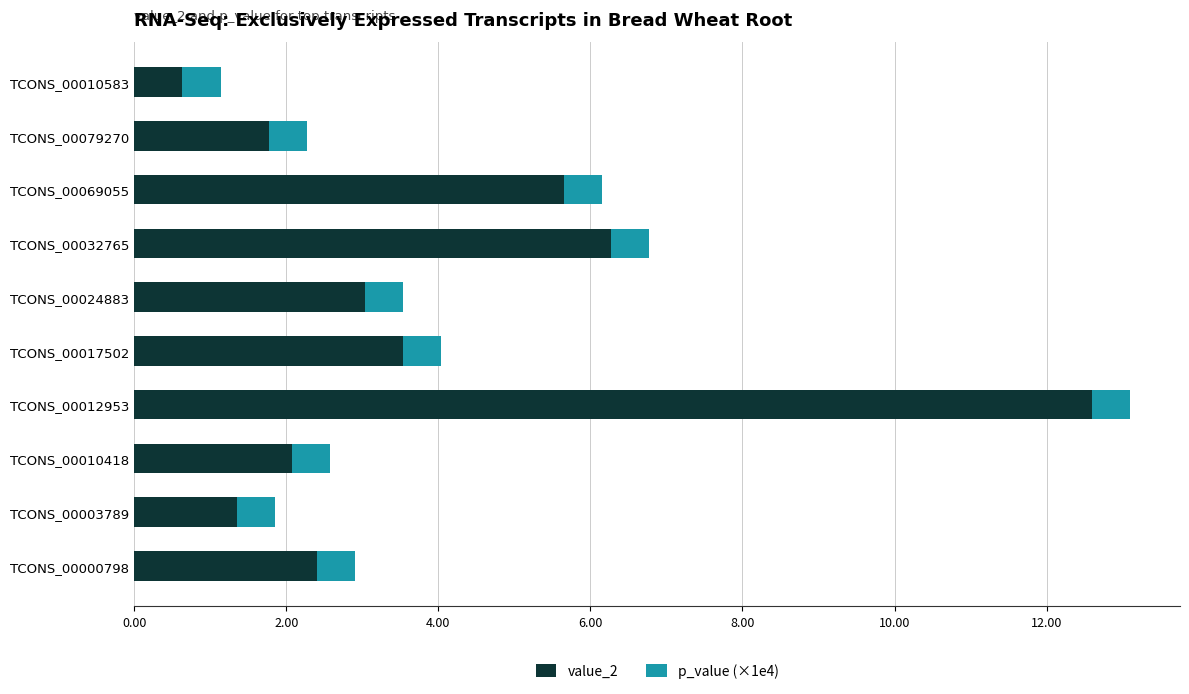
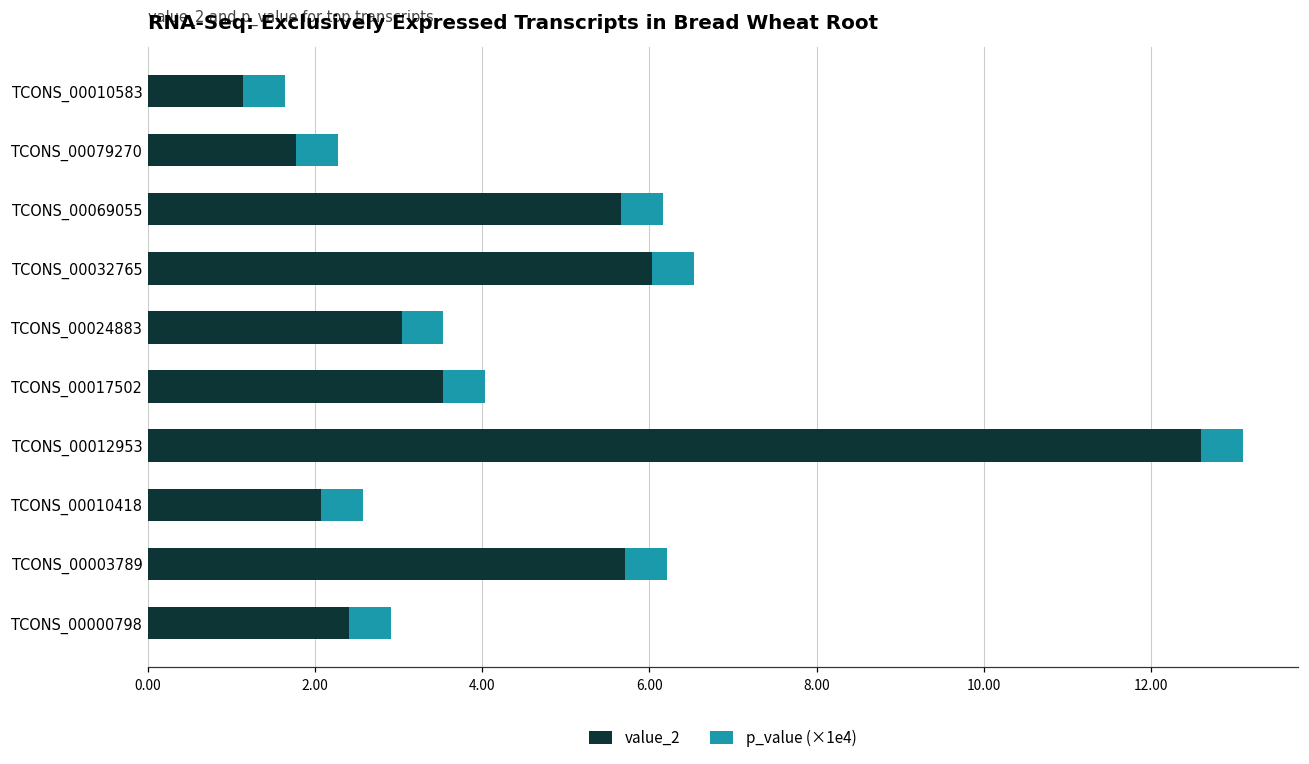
  {
    "value_2": {
-     "TCONS_00010583": 0.6,
+     "TCONS_00010583": 1.1,
      "TCONS_00079270": 1.8,
      "TCONS_00069055": 5.7,
-     "TCONS_00032765": 6.3,
+     "TCONS_00032765": 6.0,
      "TCONS_00024883": 3.0,
      "TCONS_00017502": 3.5,
      "TCONS_00012953": 12.6,
      "TCONS_00010418": 2.1,
-     "TCONS_00003789": 1.4,
+     "TCONS_00003789": 5.7,
      "TCONS_00000798": 2.4
    },
    "p_value (×1e4)": {
      "TCONS_00010583": 0.5,
      "TCONS_00079270": 0.5,
      "TCONS_00069055": 0.5,
      "TCONS_00032765": 0.5,
      "TCONS_00024883": 0.5,
      "TCONS_00017502": 0.5,
      "TCONS_00012953": 0.5,
      "TCONS_00010418": 0.5,
      "TCONS_00003789": 0.5,
      "TCONS_00000798": 0.5
    }
  }
